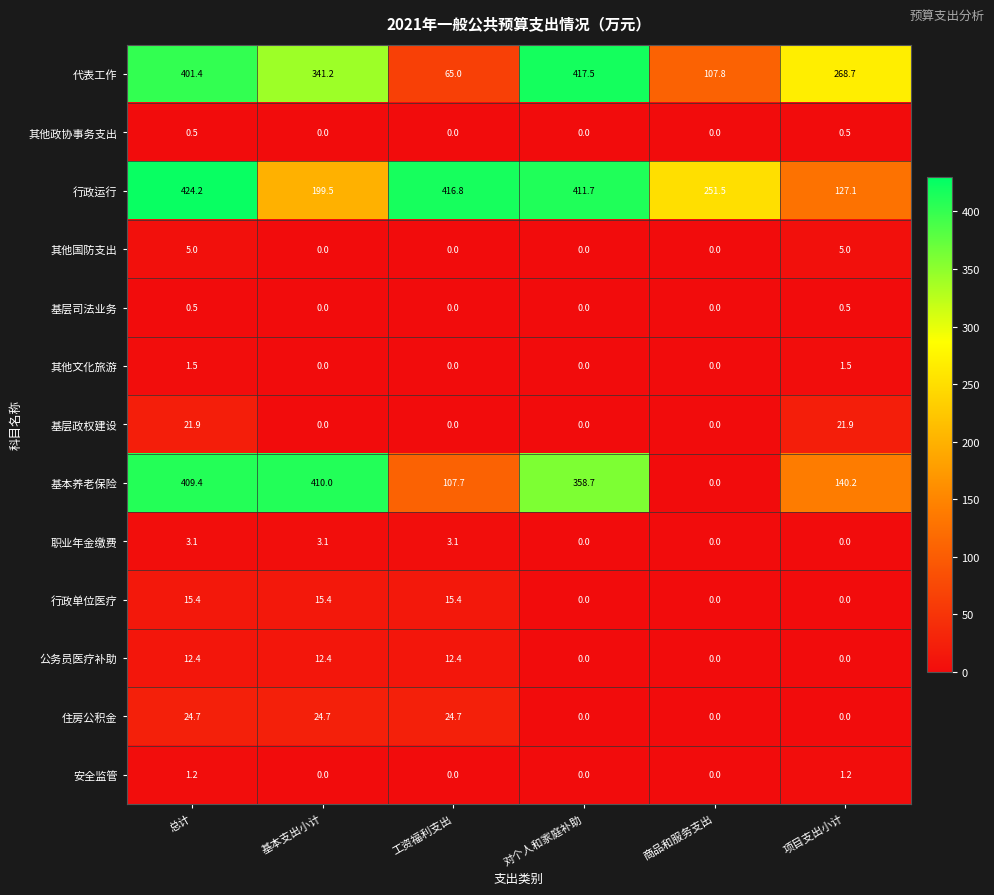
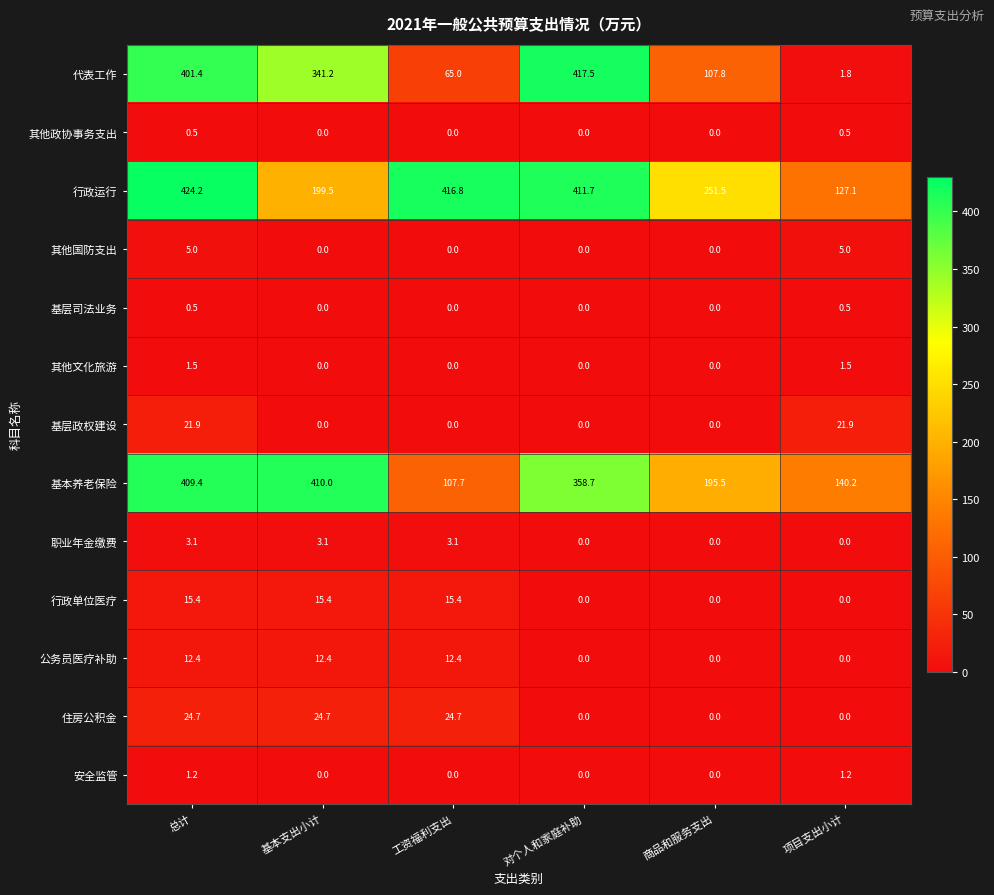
  {
    "代表工作": {
      "总计": 401.4,
      "基本支出小计": 341.2,
      "工资福利支出": 65.0,
      "对个人和家庭补助": 417.5,
      "商品和服务支出": 107.8,
-     "项目支出小计": 268.7
+     "项目支出小计": 1.8
    },
    "其他政协事务支出": {
      "总计": 0.5,
      "基本支出小计": 0.0,
      "工资福利支出": 0.0,
      "对个人和家庭补助": 0.0,
      "商品和服务支出": 0.0,
      "项目支出小计": 0.5
    },
    "行政运行": {
      "总计": 424.2,
      "基本支出小计": 199.5,
      "工资福利支出": 416.8,
      "对个人和家庭补助": 411.7,
      "商品和服务支出": 251.5,
      "项目支出小计": 127.1
    },
    "其他国防支出": {
      "总计": 5.0,
      "基本支出小计": 0.0,
      "工资福利支出": 0.0,
      "对个人和家庭补助": 0.0,
      "商品和服务支出": 0.0,
      "项目支出小计": 5.0
    },
    "基层司法业务": {
      "总计": 0.5,
      "基本支出小计": 0.0,
      "工资福利支出": 0.0,
      "对个人和家庭补助": 0.0,
      "商品和服务支出": 0.0,
      "项目支出小计": 0.5
    },
    "其他文化旅游": {
      "总计": 1.5,
      "基本支出小计": 0.0,
      "工资福利支出": 0.0,
      "对个人和家庭补助": 0.0,
      "商品和服务支出": 0.0,
      "项目支出小计": 1.5
    },
    "基层政权建设": {
      "总计": 21.9,
      "基本支出小计": 0.0,
      "工资福利支出": 0.0,
      "对个人和家庭补助": 0.0,
      "商品和服务支出": 0.0,
      "项目支出小计": 21.9
    },
    "基本养老保险": {
      "总计": 409.4,
      "基本支出小计": 410.0,
      "工资福利支出": 107.7,
      "对个人和家庭补助": 358.7,
-     "商品和服务支出": 0.0,
+     "商品和服务支出": 195.5,
      "项目支出小计": 140.2
    },
    "职业年金缴费": {
      "总计": 3.1,
      "基本支出小计": 3.1,
      "工资福利支出": 3.1,
      "对个人和家庭补助": 0.0,
      "商品和服务支出": 0.0,
      "项目支出小计": 0.0
    },
    "行政单位医疗": {
      "总计": 15.4,
      "基本支出小计": 15.4,
      "工资福利支出": 15.4,
      "对个人和家庭补助": 0.0,
      "商品和服务支出": 0.0,
      "项目支出小计": 0.0
    },
    "公务员医疗补助": {
      "总计": 12.4,
      "基本支出小计": 12.4,
      "工资福利支出": 12.4,
      "对个人和家庭补助": 0.0,
      "商品和服务支出": 0.0,
      "项目支出小计": 0.0
    },
    "住房公积金": {
      "总计": 24.7,
      "基本支出小计": 24.7,
      "工资福利支出": 24.7,
      "对个人和家庭补助": 0.0,
      "商品和服务支出": 0.0,
      "项目支出小计": 0.0
    },
    "安全监管": {
      "总计": 1.2,
      "基本支出小计": 0.0,
      "工资福利支出": 0.0,
      "对个人和家庭补助": 0.0,
      "商品和服务支出": 0.0,
      "项目支出小计": 1.2
    }
  }
